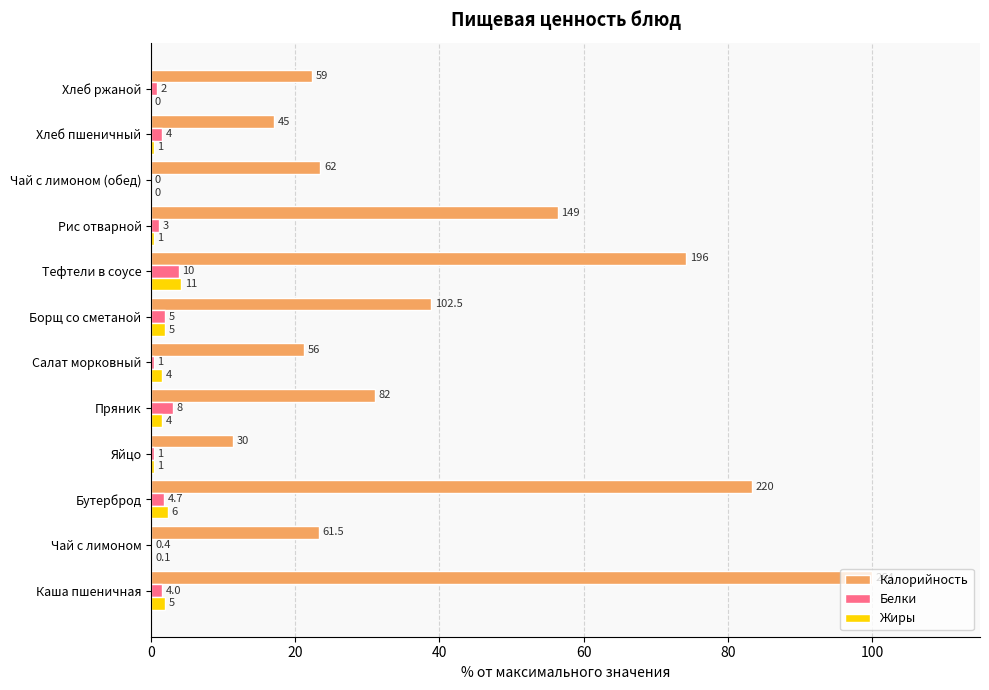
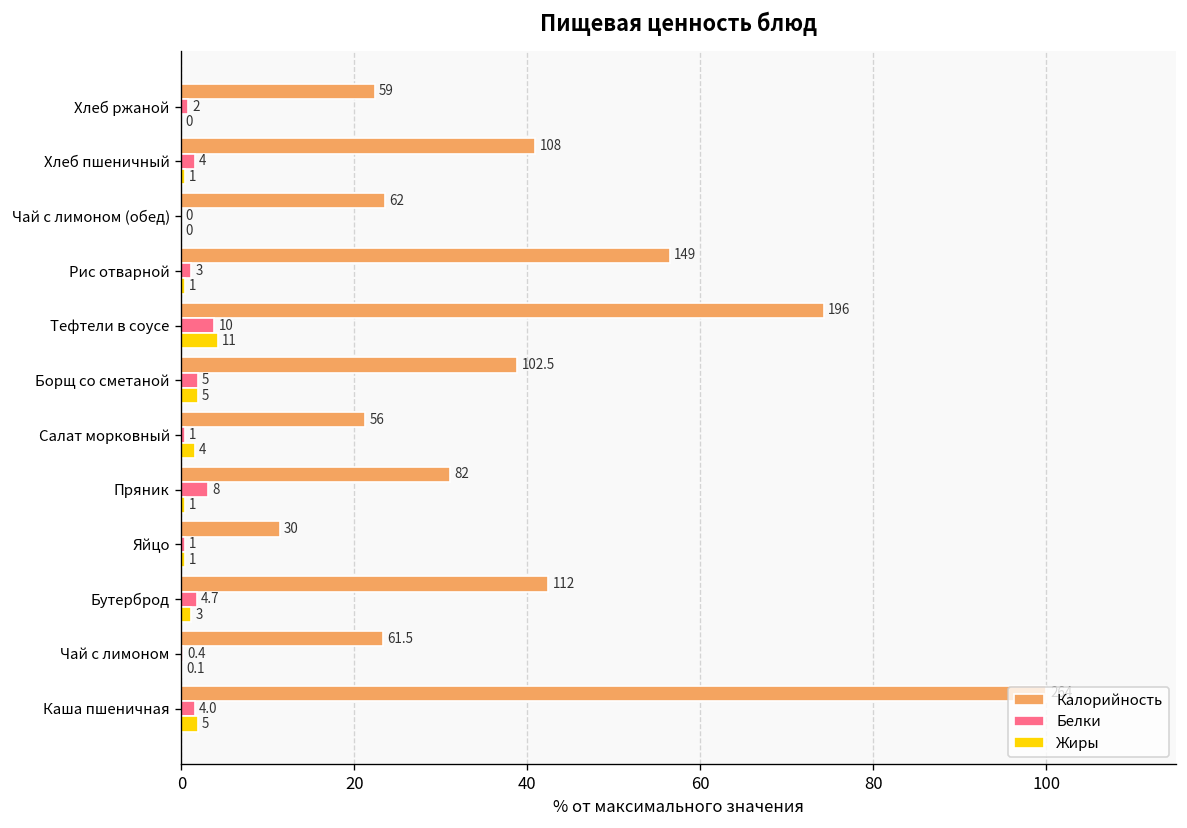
  {
    "Калорийность": {
-     "Хлеб пшеничный": 45,
-     "Бутерброд": 220
+     "Хлеб пшеничный": 108,
+     "Бутерброд": 112
    },
    "Белки": {
      "Чай с лимоном (обед)": 0,
      "Рис отварной": 1
    },
    "Жиры": {
      "Хлеб ржаной": 0,
      "Чай с лимоном (обед)": 0,
-     "Пряник": 4,
-     "Бутерброд": 6
+     "Пряник": 1,
+     "Бутерброд": 3
    }
  }
